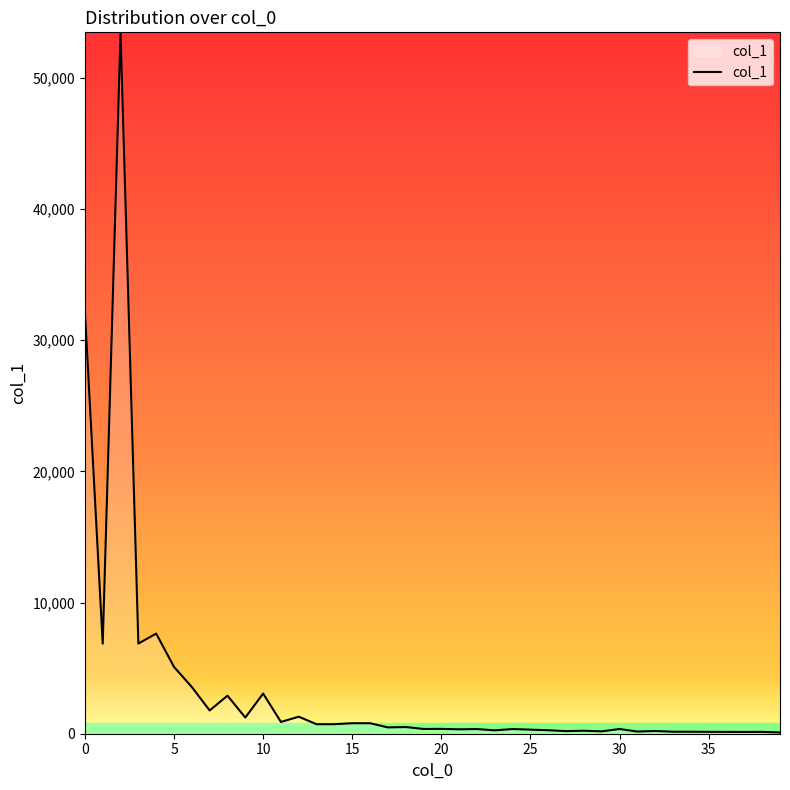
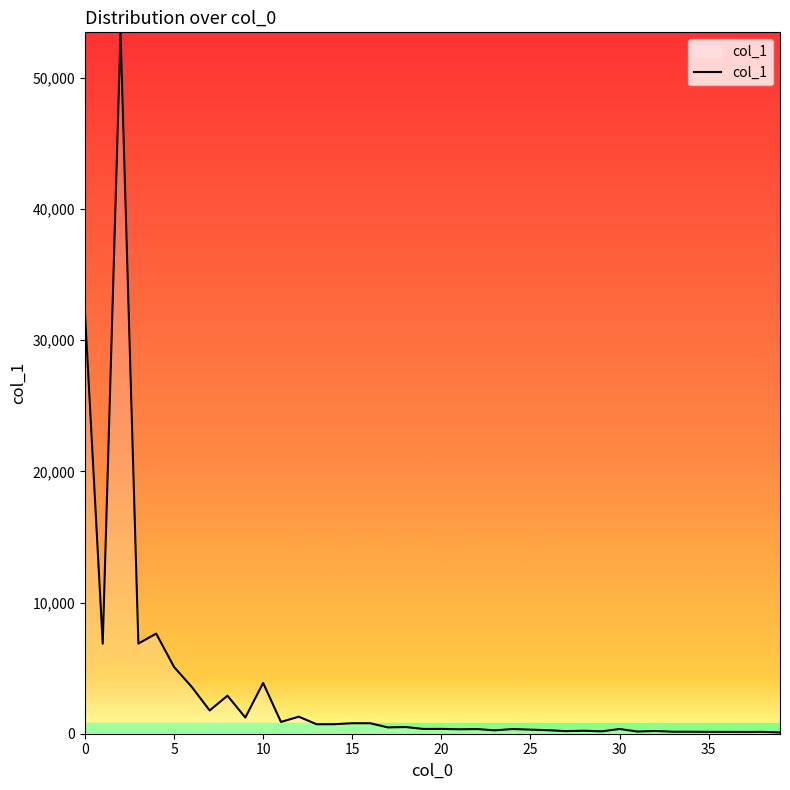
  {
    "0": "32,200",
    "5": "5,100",
-   "10": "3,100"
+   "10": "3,900"
  }
